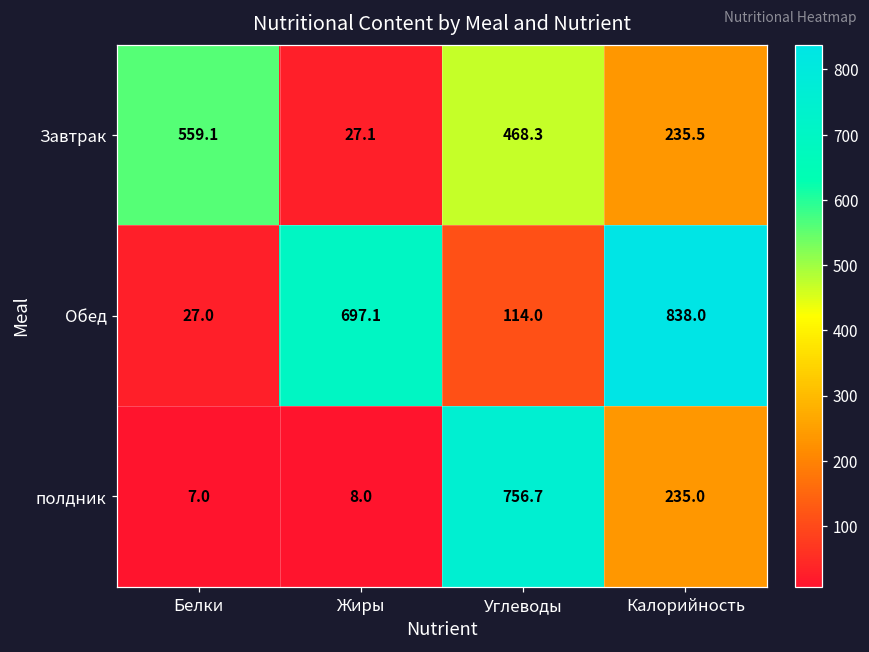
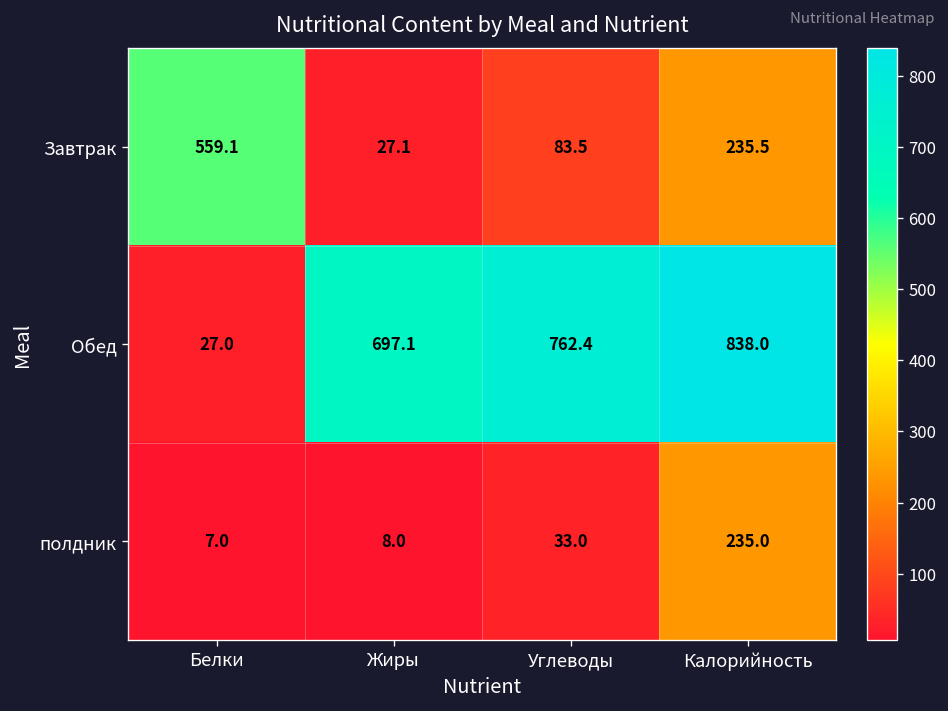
  {
    "Завтрак": {
      "Белки": 559.1,
      "Жиры": 27.1,
-     "Углеводы": 468.3,
+     "Углеводы": 83.5,
      "Калорийность": 235.5
    },
    "Обед": {
      "Белки": 27.0,
      "Жиры": 697.1,
-     "Углеводы": 114.0,
+     "Углеводы": 762.4,
      "Калорийность": 838.0
    },
    "полдник": {
      "Белки": 7.0,
      "Жиры": 8.0,
-     "Углеводы": 756.7,
+     "Углеводы": 33.0,
      "Калорийность": 235.0
    }
  }
